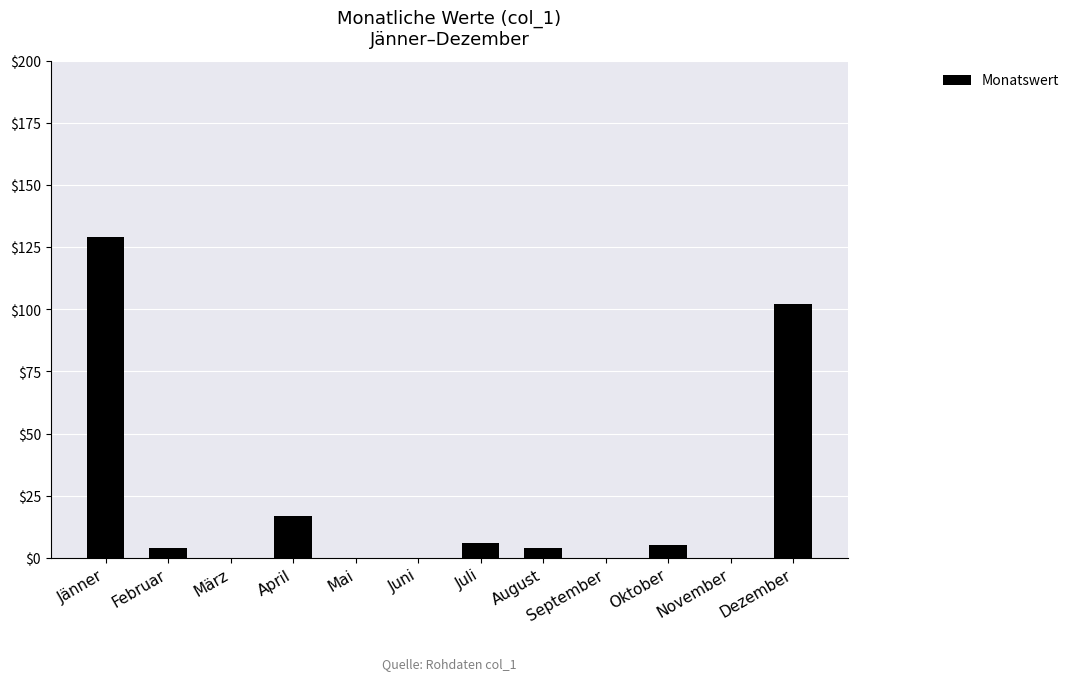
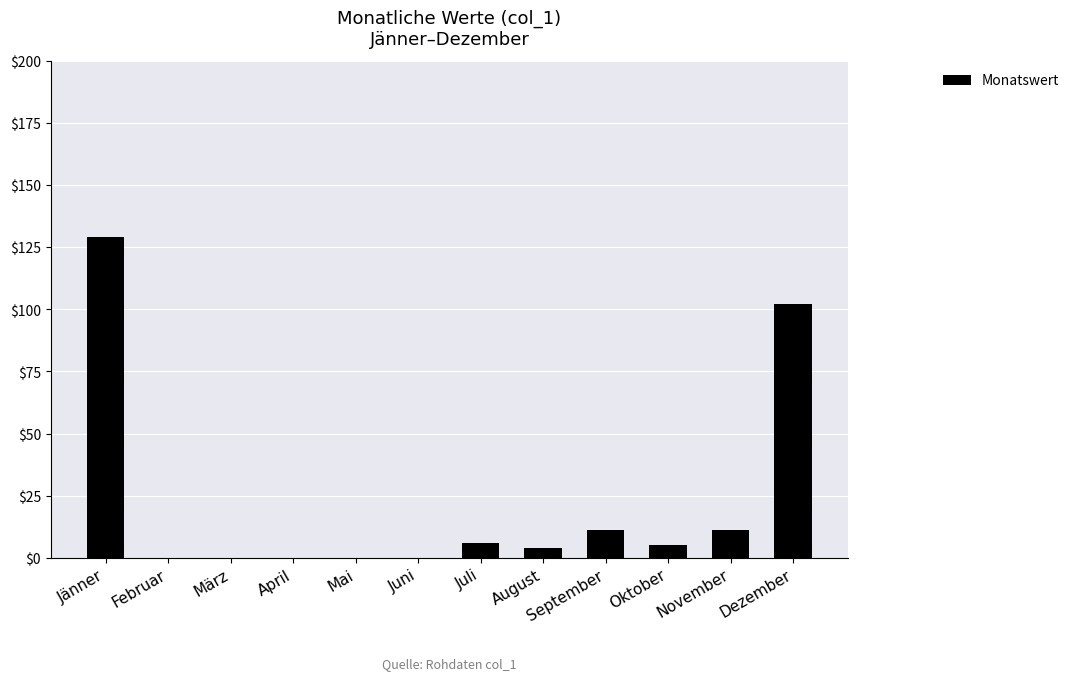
  {
    "Jänner": "$129",
-   "Februar": "$4",
+   "Februar": "$0",
    "März": "$0",
-   "April": "$17",
+   "April": "$0",
    "Mai": "$0",
    "Juni": "$0",
    "Juli": "$6",
    "August": "$4",
-   "September": "$0",
+   "September": "$11",
    "Oktober": "$5",
-   "November": "$0",
+   "November": "$11",
    "Dezember": "$102"
  }
